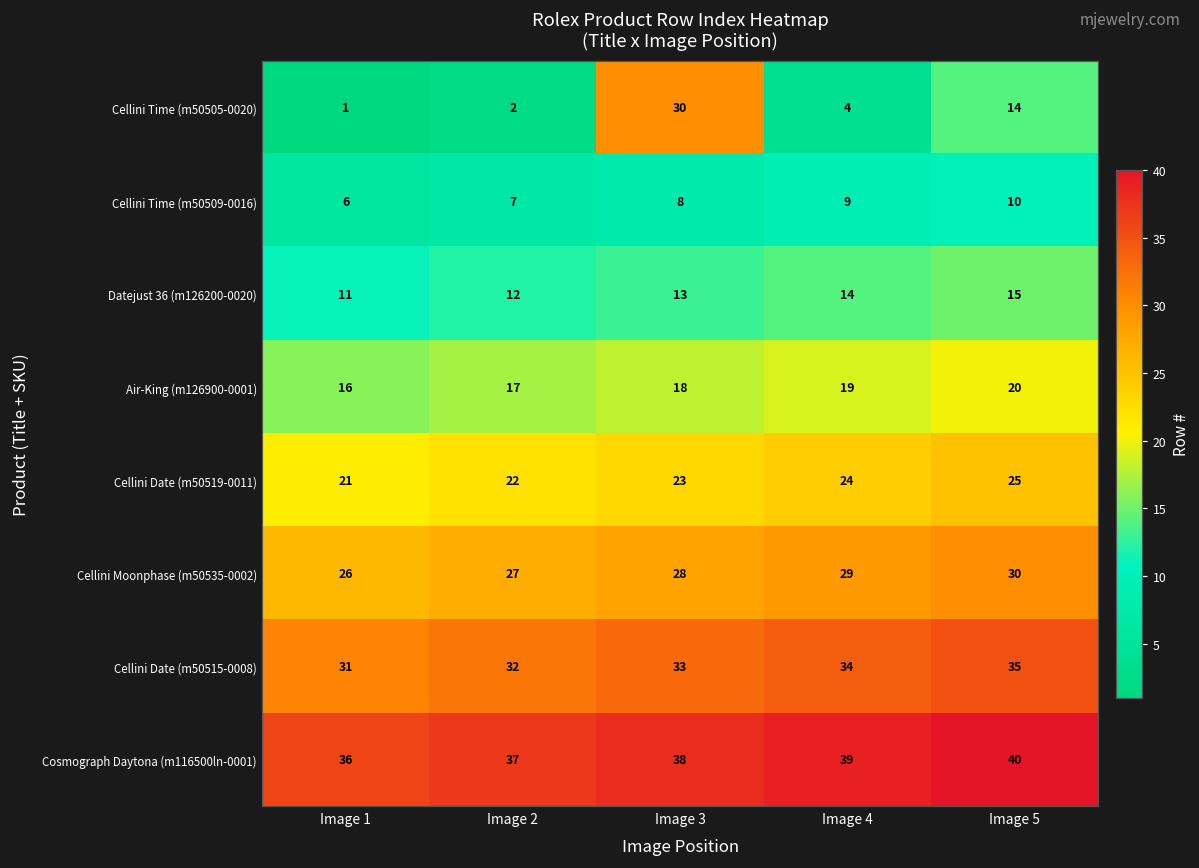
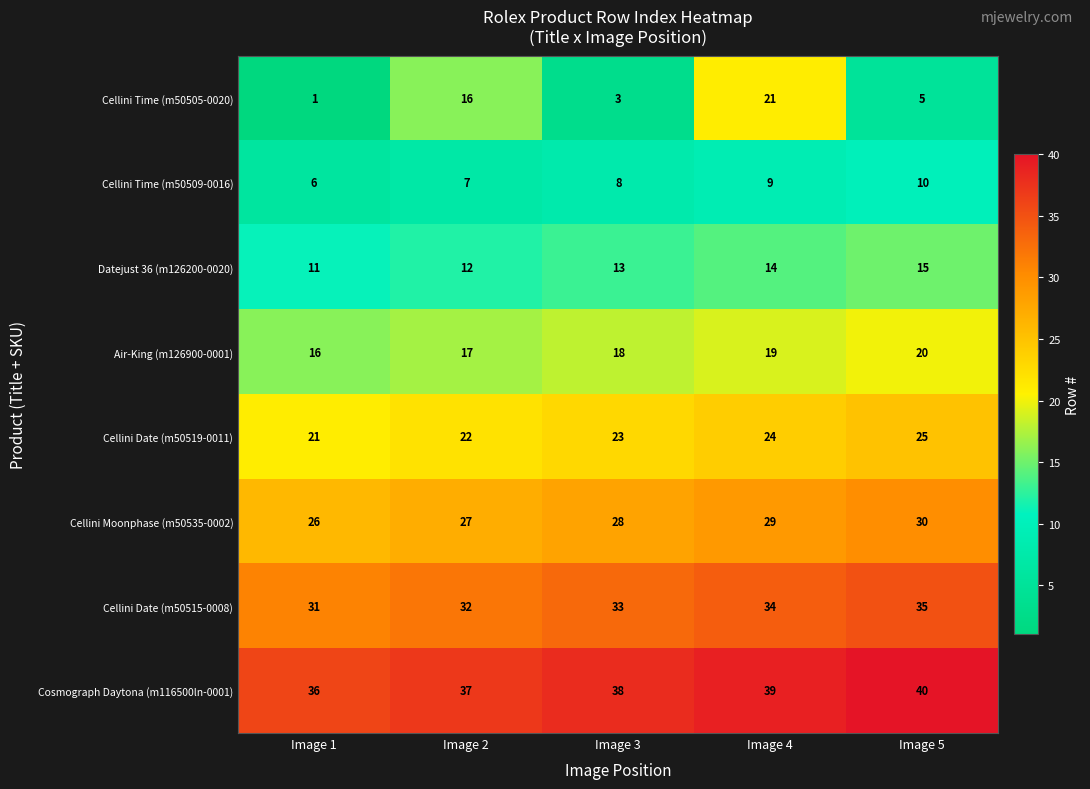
  {
    "Cellini Time (m50505-0020)": {
      "Image 1": 1,
-     "Image 2": 2,
-     "Image 3": 30,
-     "Image 4": 4,
-     "Image 5": 14
+     "Image 2": 16,
+     "Image 3": 3,
+     "Image 4": 21,
+     "Image 5": 5
    },
    "Cellini Time (m50509-0016)": {
      "Image 1": 6,
      "Image 2": 7,
      "Image 3": 8,
      "Image 4": 9,
      "Image 5": 10
    },
    "Datejust 36 (m126200-0020)": {
      "Image 1": 11,
      "Image 2": 12,
      "Image 3": 13,
      "Image 4": 14,
      "Image 5": 15
    },
    "Air-King (m126900-0001)": {
      "Image 1": 16,
      "Image 2": 17,
      "Image 3": 18,
      "Image 4": 19,
      "Image 5": 20
    },
    "Cellini Date (m50519-0011)": {
      "Image 1": 21,
      "Image 2": 22,
      "Image 3": 23,
      "Image 4": 24,
      "Image 5": 25
    },
    "Cellini Moonphase (m50535-0002)": {
      "Image 1": 26,
      "Image 2": 27,
      "Image 3": 28,
      "Image 4": 29,
      "Image 5": 30
    },
    "Cellini Date (m50515-0008)": {
      "Image 1": 31,
      "Image 2": 32,
      "Image 3": 33,
      "Image 4": 34,
      "Image 5": 35
    },
    "Cosmograph Daytona (m116500ln-0001)": {
      "Image 1": 36,
      "Image 2": 37,
      "Image 3": 38,
      "Image 4": 39,
      "Image 5": 40
    }
  }
